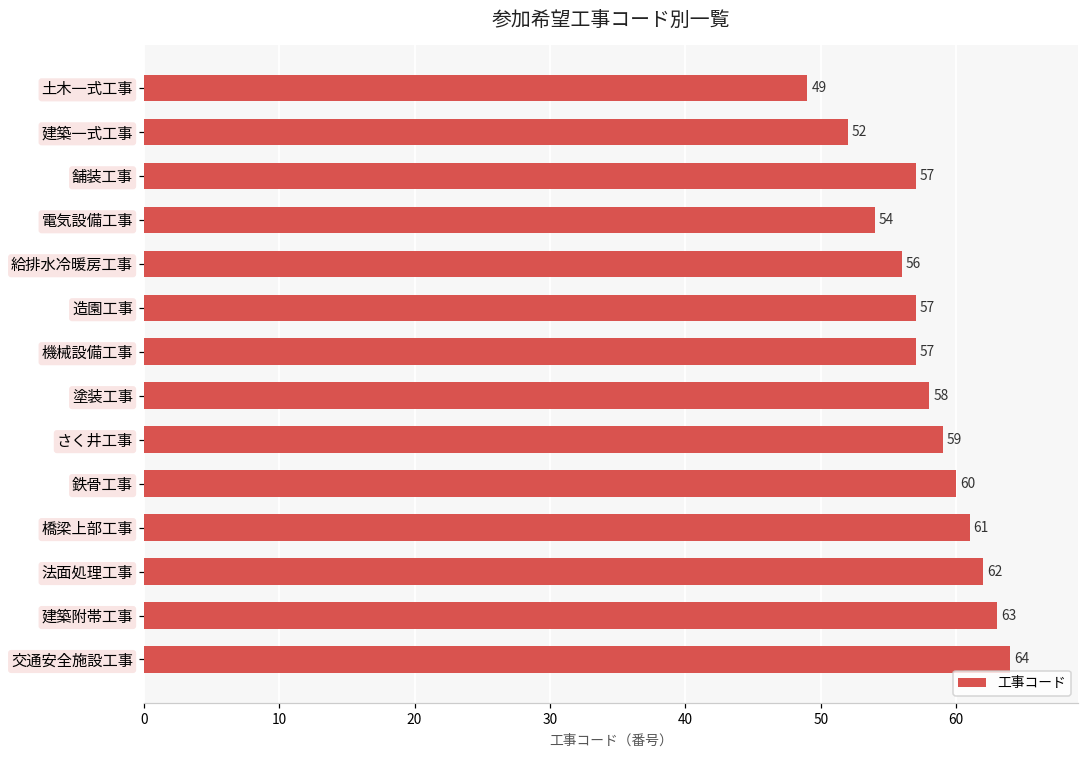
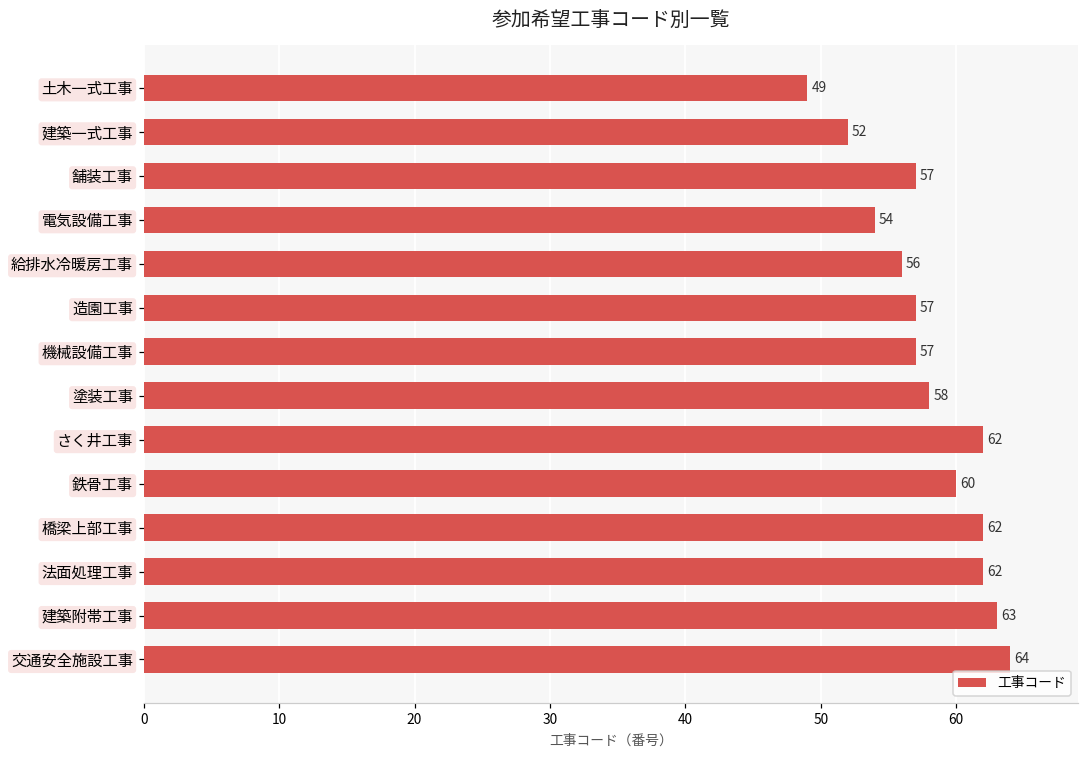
  {
    "土木一式工事": 49,
    "建築一式工事": 52,
    "舗装工事": 57,
    "電気設備工事": 54,
    "給排水冷暖房工事": 56,
    "造園工事": 57,
    "機械設備工事": 57,
    "塗装工事": 58,
-   "さく井工事": 59,
+   "さく井工事": 62,
    "鉄骨工事": 60,
-   "橋梁上部工事": 61,
+   "橋梁上部工事": 62,
    "法面処理工事": 62,
    "建築附帯工事": 63,
    "交通安全施設工事": 64
  }
